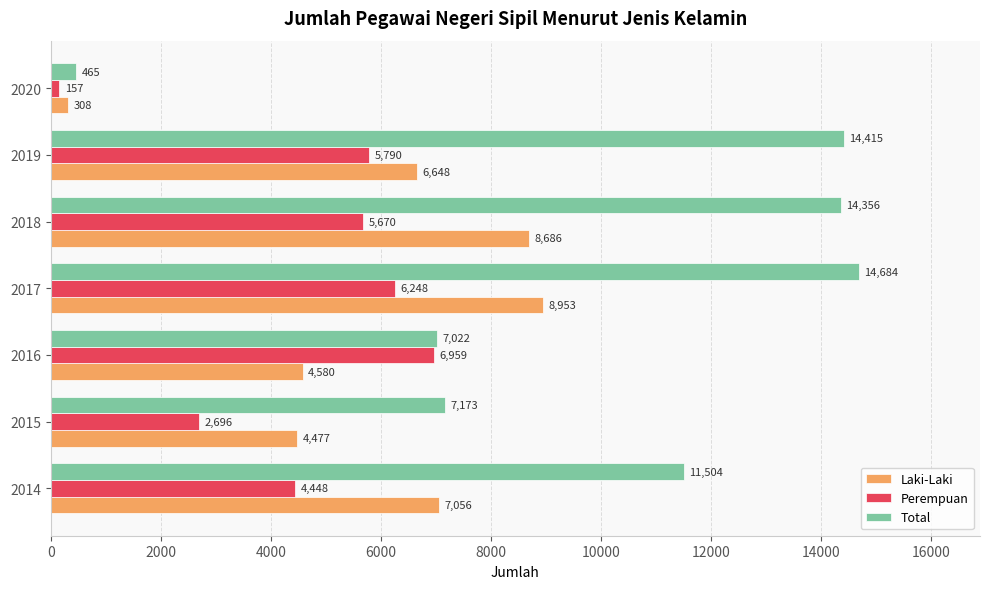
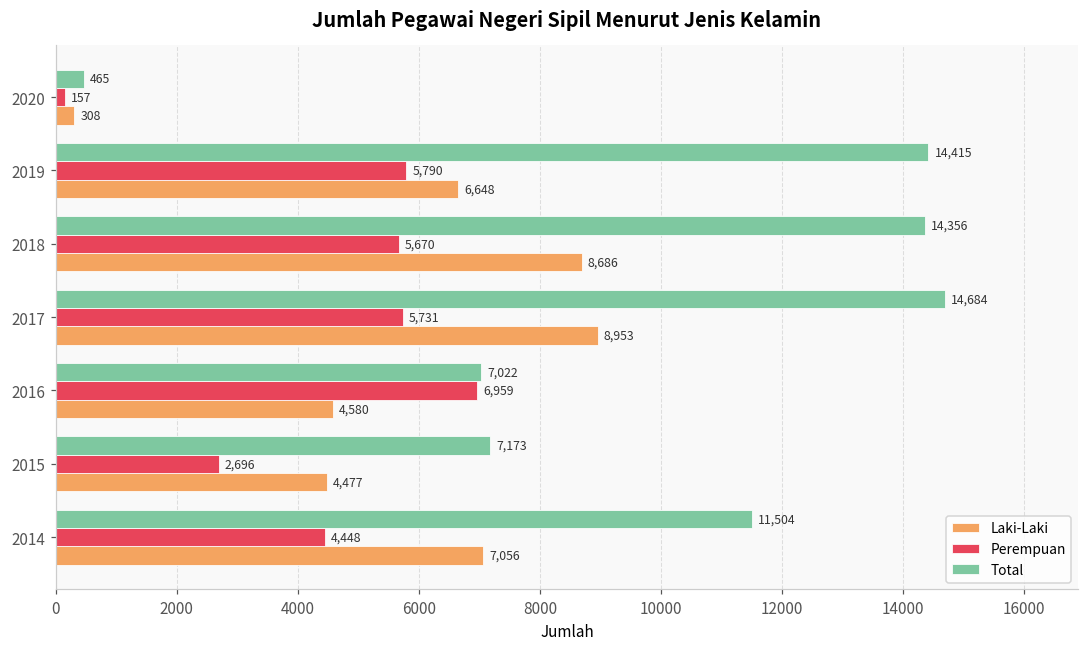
  {
    "Laki-Laki": {
      "2020": "308",
      "2019": "6,648",
      "2018": "8,686",
      "2017": "8,953",
      "2016": "4,580",
      "2015": "4,477",
      "2014": "7,056"
    },
    "Perempuan": {
      "2020": "157",
      "2019": "5,790",
      "2018": "5,670",
-     "2017": "6,248",
+     "2017": "5,731",
      "2016": "6,959",
      "2015": "2,696",
      "2014": "4,448"
    },
    "Total": {
      "2020": "465",
      "2019": "14,415",
      "2018": "14,356",
      "2017": "14,684",
      "2016": "7,022",
      "2015": "7,173",
      "2014": "11,504"
    }
  }
